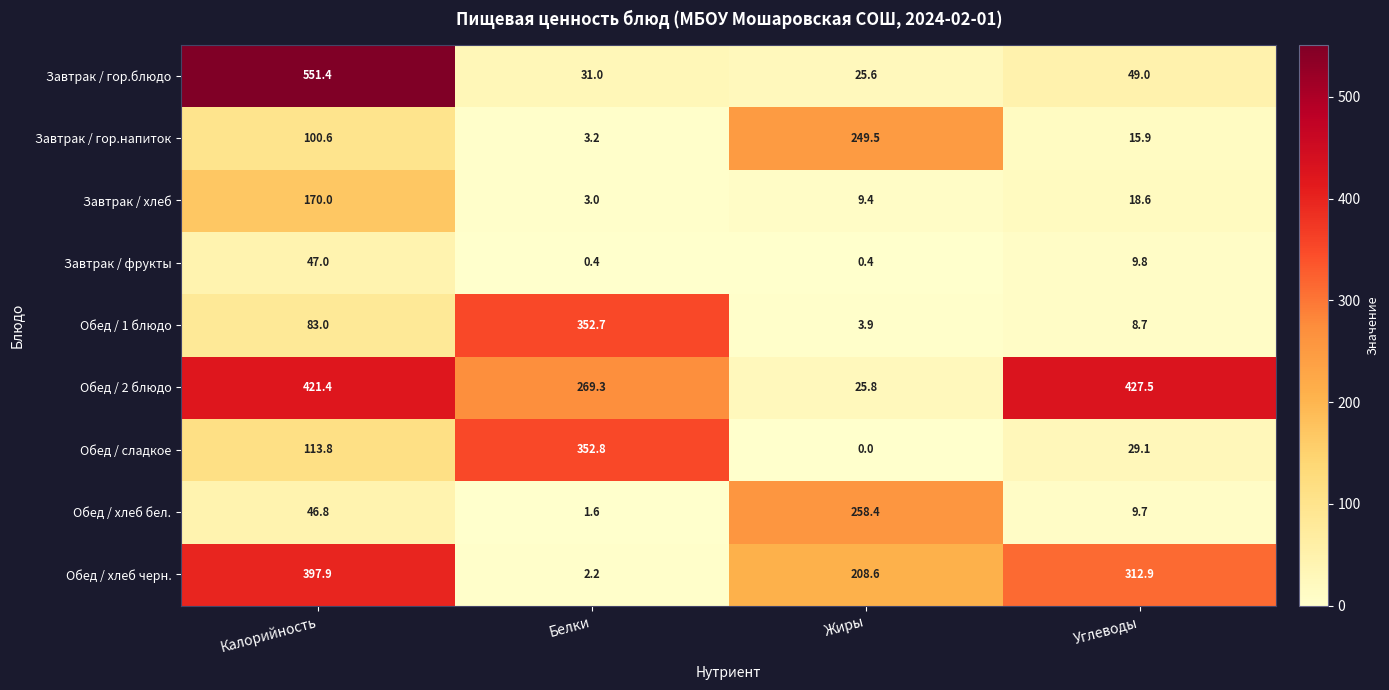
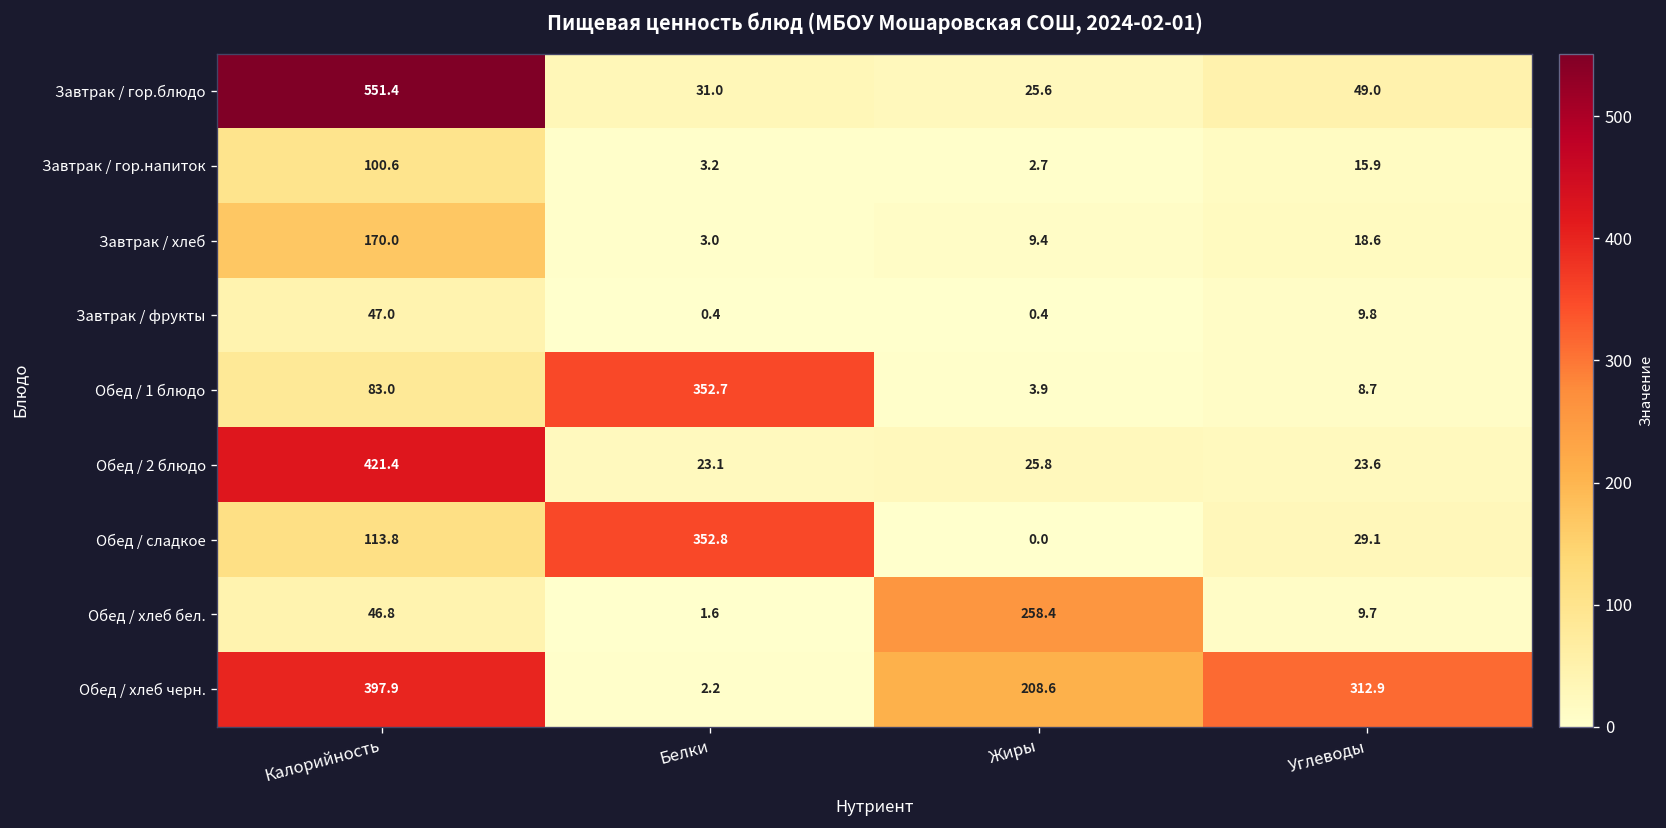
  {
    "Завтрак / гор.блюдо": {
      "Калорийность": 551.4,
      "Белки": 31.0,
      "Жиры": 25.6,
      "Углеводы": 49.0
    },
    "Завтрак / гор.напиток": {
      "Калорийность": 100.6,
      "Белки": 3.2,
-     "Жиры": 249.5,
+     "Жиры": 2.7,
      "Углеводы": 15.9
    },
    "Завтрак / хлеб": {
      "Калорийность": 170.0,
      "Белки": 3.0,
      "Жиры": 9.4,
      "Углеводы": 18.6
    },
    "Завтрак / фрукты": {
      "Калорийность": 47.0,
      "Белки": 0.4,
      "Жиры": 0.4,
      "Углеводы": 9.8
    },
    "Обед / 1 блюдо": {
      "Калорийность": 83.0,
      "Белки": 352.7,
      "Жиры": 3.9,
      "Углеводы": 8.7
    },
    "Обед / 2 блюдо": {
      "Калорийность": 421.4,
-     "Белки": 269.3,
+     "Белки": 23.1,
      "Жиры": 25.8,
-     "Углеводы": 427.5
+     "Углеводы": 23.6
    },
    "Обед / сладкое": {
      "Калорийность": 113.8,
      "Белки": 352.8,
      "Жиры": 0.0,
      "Углеводы": 29.1
    },
    "Обед / хлеб бел.": {
      "Калорийность": 46.8,
      "Белки": 1.6,
      "Жиры": 258.4,
      "Углеводы": 9.7
    },
    "Обед / хлеб черн.": {
      "Калорийность": 397.9,
      "Белки": 2.2,
      "Жиры": 208.6,
      "Углеводы": 312.9
    }
  }
